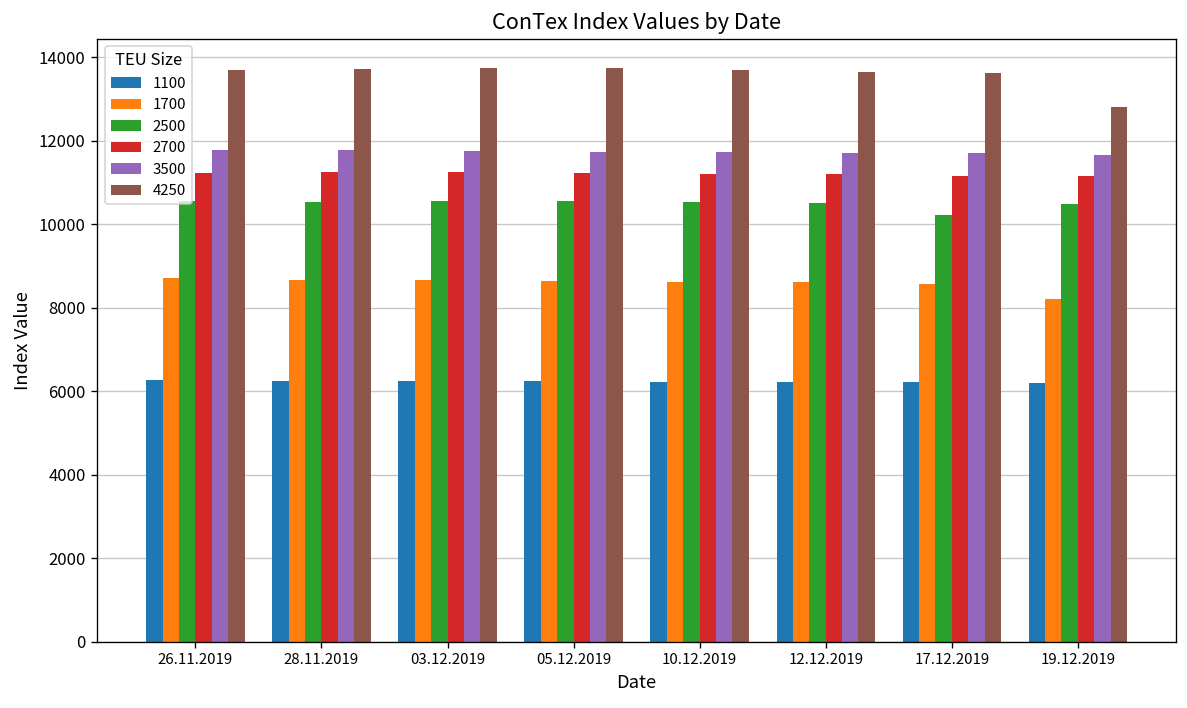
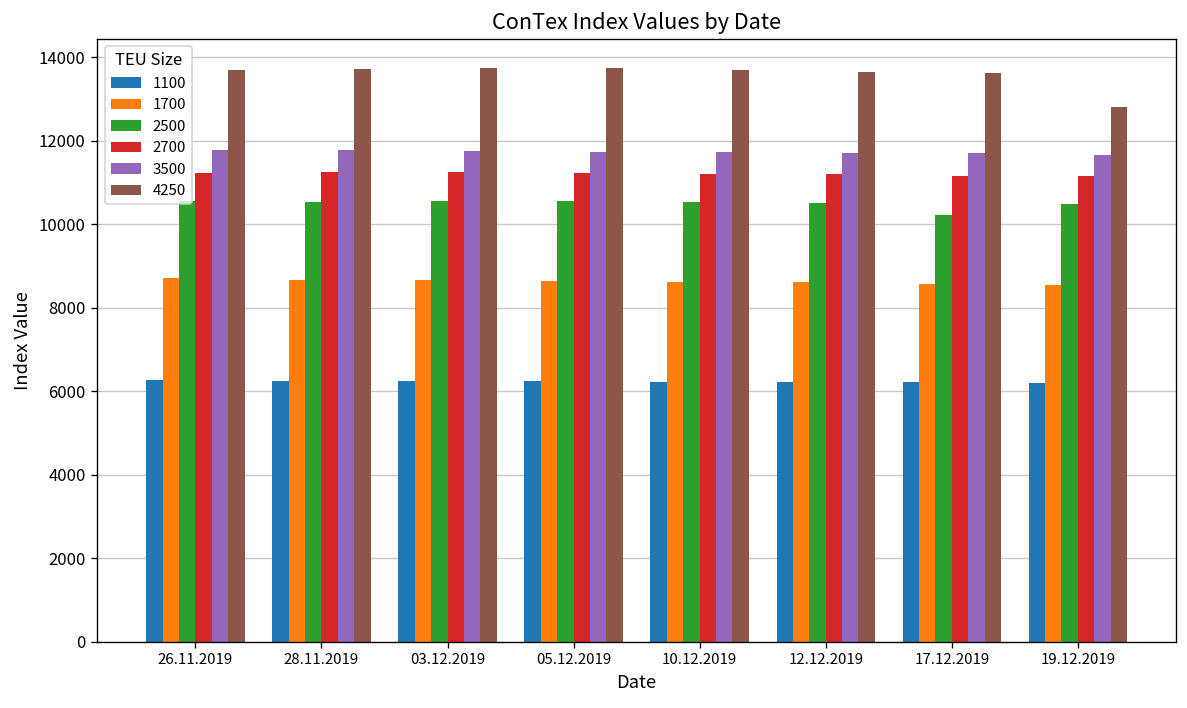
  {
    "1100": {
      "26.11.2019": 6300,
      "28.11.2019": 6300,
      "03.12.2019": 6200,
      "05.12.2019": 6300,
      "10.12.2019": 6200,
      "12.12.2019": 6200,
      "17.12.2019": 6200,
      "19.12.2019": 6200
    },
    "1700": {
      "26.11.2019": 8700,
      "28.11.2019": 8700,
      "03.12.2019": 8700,
      "05.12.2019": 8700,
      "10.12.2019": 8600,
      "12.12.2019": 8600,
      "17.12.2019": 8600,
-     "19.12.2019": 8200
+     "19.12.2019": 8500
    },
    "2500": {
      "28.11.2019": 10500,
      "03.12.2019": 10600,
      "05.12.2019": 10500,
      "10.12.2019": 10500,
      "12.12.2019": 10500,
      "17.12.2019": 10200,
      "19.12.2019": 10500
    },
    "2700": {
      "26.11.2019": 11200,
      "28.11.2019": 11300,
      "03.12.2019": 11300,
      "05.12.2019": 11200,
      "10.12.2019": 11200,
      "12.12.2019": 11200,
      "17.12.2019": 11200,
      "19.12.2019": 11100
    },
    "3500": {
      "26.11.2019": 11800,
      "28.11.2019": 11800,
      "03.12.2019": 11800,
      "05.12.2019": 11700,
      "10.12.2019": 11700,
      "12.12.2019": 11700,
      "17.12.2019": 11700,
      "19.12.2019": 11700
    },
    "4250": {
      "26.11.2019": 13700,
      "28.11.2019": 13700,
      "03.12.2019": 13800,
      "05.12.2019": 13700,
      "10.12.2019": 13700,
      "12.12.2019": 13700,
      "17.12.2019": 13600,
      "19.12.2019": 12800
    }
  }
